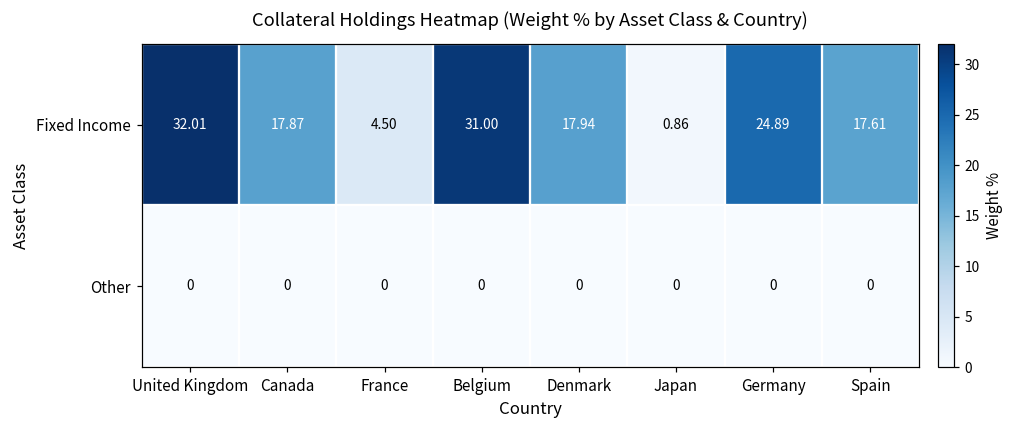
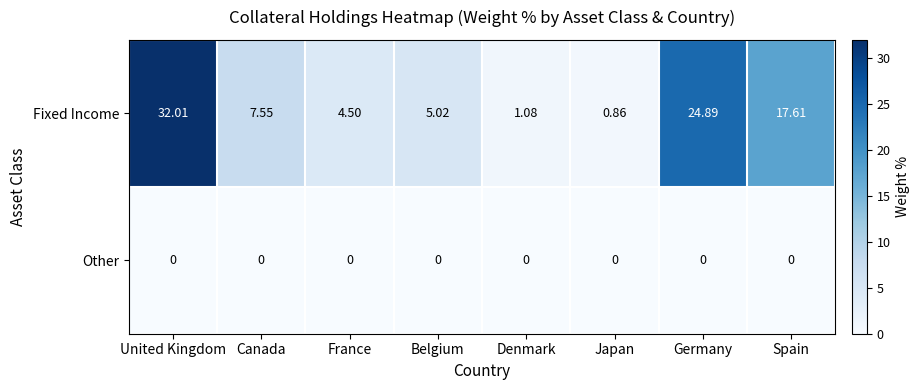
  {
    "Fixed Income": {
      "United Kingdom": 32.01,
-     "Canada": 17.87,
+     "Canada": 7.55,
      "France": 4.50,
-     "Belgium": 31.00,
-     "Denmark": 17.94,
+     "Belgium": 5.02,
+     "Denmark": 1.08,
      "Japan": 0.86,
      "Germany": 24.89,
      "Spain": 17.61
    },
    "Other": {
      "United Kingdom": 0,
      "Canada": 0,
      "France": 0,
      "Belgium": 0,
      "Denmark": 0,
      "Japan": 0,
      "Germany": 0,
      "Spain": 0
    }
  }
